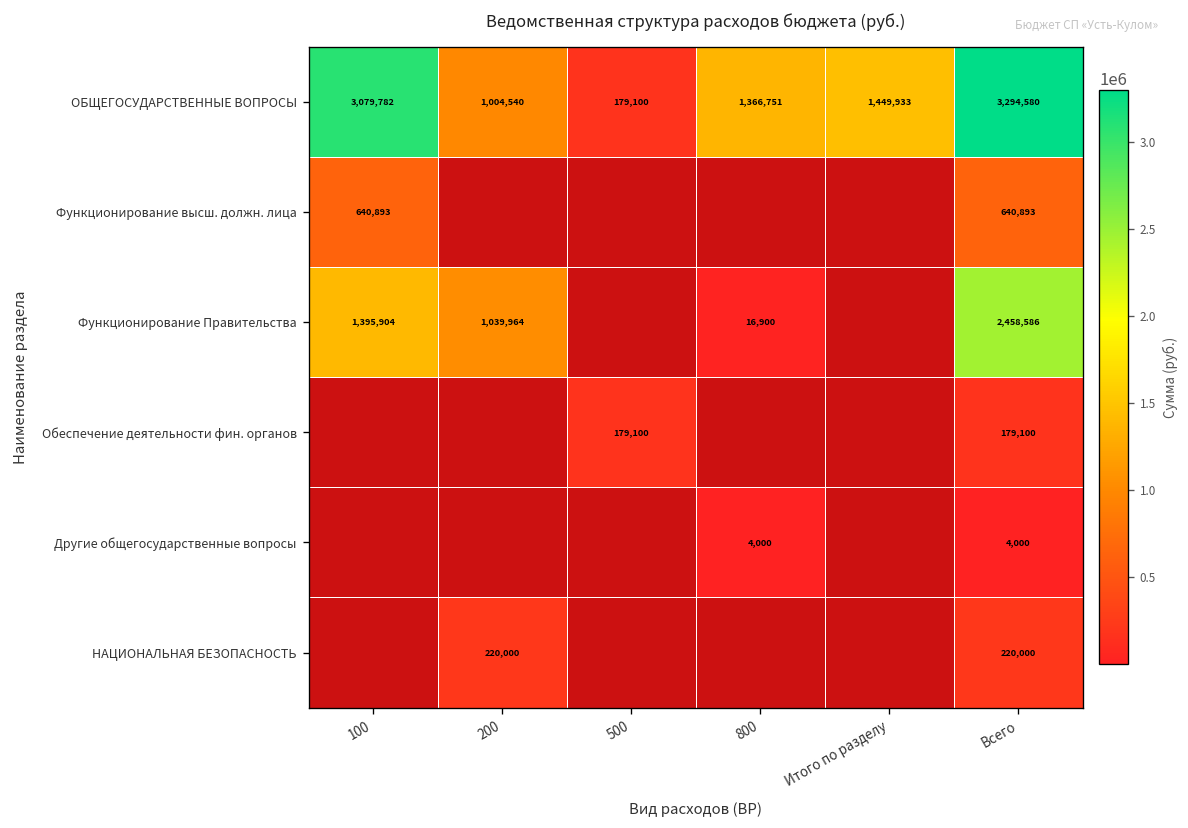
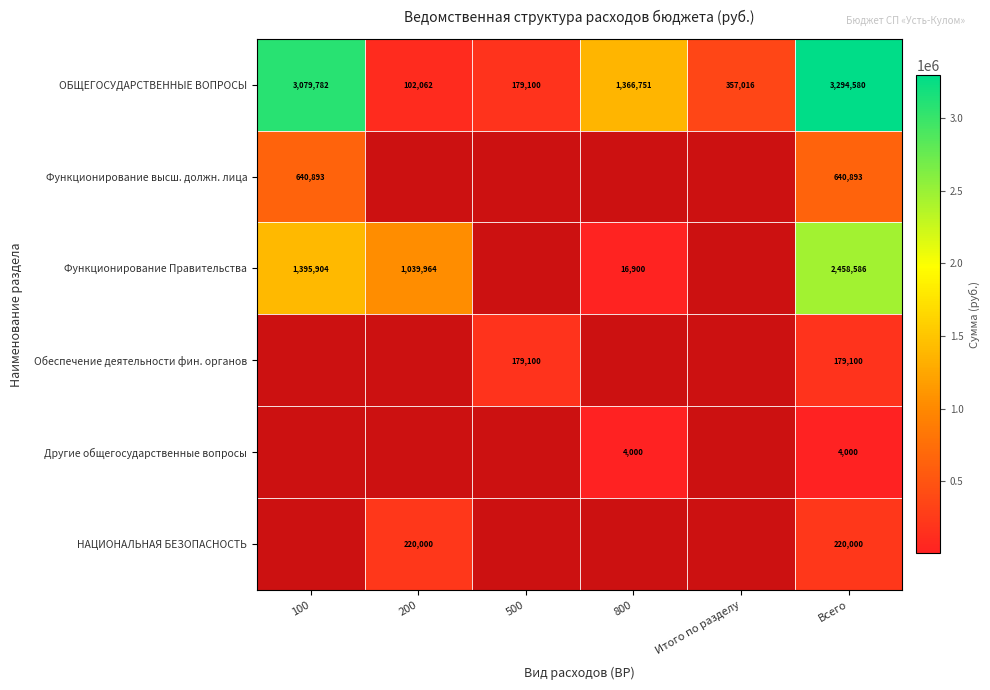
  {
    "ОБЩЕГОСУДАРСТВЕННЫЕ ВОПРОСЫ": {
      "100": "3,079,782",
-     "200": "1,004,540",
+     "200": "102,062",
      "500": "179,100",
      "800": "1,366,751",
-     "Итого по разделу": "1,449,933",
+     "Итого по разделу": "357,016",
      "Всего": "3,294,580"
    },
    "Функционирование высш. должн. лица": {
      "100": "640,893",
      "Всего": "640,893"
    },
    "Функционирование Правительства": {
      "100": "1,395,904",
      "200": "1,039,964",
      "800": "16,900",
      "Всего": "2,458,586"
    },
    "Обеспечение деятельности фин. органов": {
      "500": "179,100",
      "Всего": "179,100"
    },
    "Другие общегосударственные вопросы": {
      "800": "4,000",
      "Всего": "4,000"
    },
    "НАЦИОНАЛЬНАЯ БЕЗОПАСНОСТЬ": {
      "200": "220,000",
      "Всего": "220,000"
    }
  }
